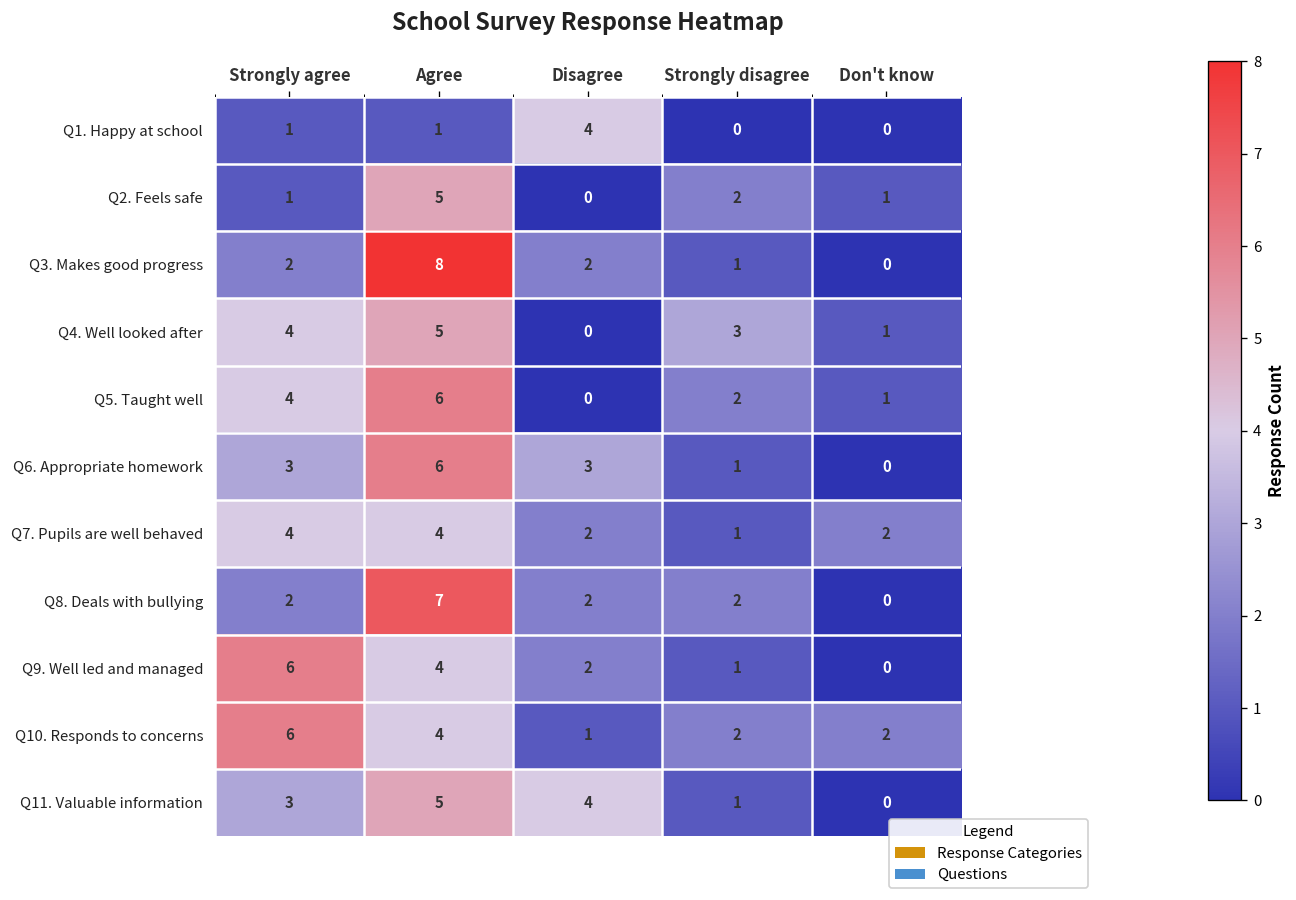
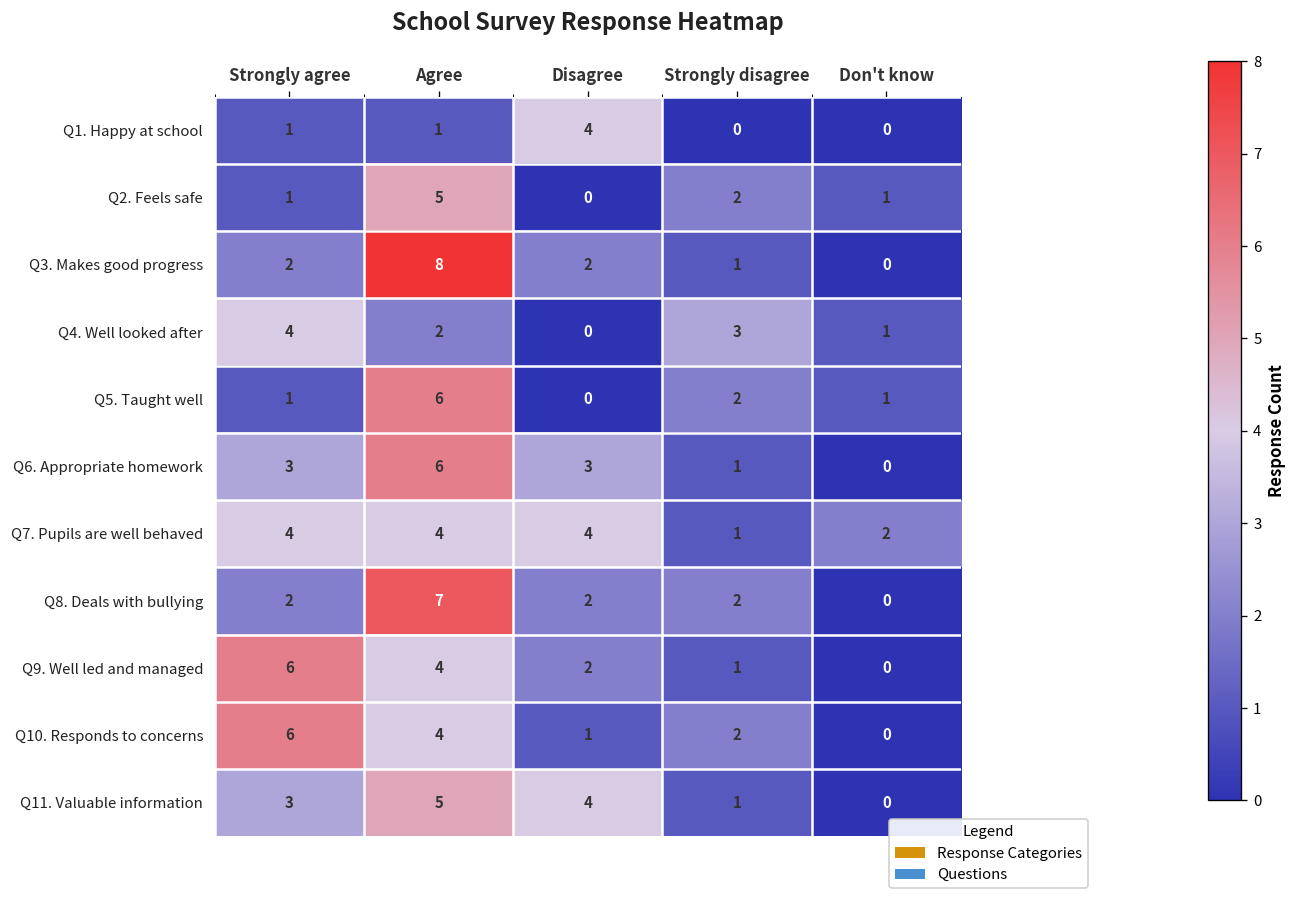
  {
    "Q1. Happy at school": {
      "Strongly agree": 1,
      "Agree": 1,
      "Disagree": 4,
      "Strongly disagree": 0,
      "Don't know": 0
    },
    "Q2. Feels safe": {
      "Strongly agree": 1,
      "Agree": 5,
      "Disagree": 0,
      "Strongly disagree": 2,
      "Don't know": 1
    },
    "Q3. Makes good progress": {
      "Strongly agree": 2,
      "Agree": 8,
      "Disagree": 2,
      "Strongly disagree": 1,
      "Don't know": 0
    },
    "Q4. Well looked after": {
      "Strongly agree": 4,
-     "Agree": 5,
+     "Agree": 2,
      "Disagree": 0,
      "Strongly disagree": 3,
      "Don't know": 1
    },
    "Q5. Taught well": {
-     "Strongly agree": 4,
+     "Strongly agree": 1,
      "Agree": 6,
      "Disagree": 0,
      "Strongly disagree": 2,
      "Don't know": 1
    },
    "Q6. Appropriate homework": {
      "Strongly agree": 3,
      "Agree": 6,
      "Disagree": 3,
      "Strongly disagree": 1,
      "Don't know": 0
    },
    "Q7. Pupils are well behaved": {
      "Strongly agree": 4,
      "Agree": 4,
-     "Disagree": 2,
+     "Disagree": 4,
      "Strongly disagree": 1,
      "Don't know": 2
    },
    "Q8. Deals with bullying": {
      "Strongly agree": 2,
      "Agree": 7,
      "Disagree": 2,
      "Strongly disagree": 2,
      "Don't know": 0
    },
    "Q9. Well led and managed": {
      "Strongly agree": 6,
      "Agree": 4,
      "Disagree": 2,
      "Strongly disagree": 1,
      "Don't know": 0
    },
    "Q10. Responds to concerns": {
      "Strongly agree": 6,
      "Agree": 4,
      "Disagree": 1,
      "Strongly disagree": 2,
-     "Don't know": 2
+     "Don't know": 0
    },
    "Q11. Valuable information": {
      "Strongly agree": 3,
      "Agree": 5,
      "Disagree": 4,
      "Strongly disagree": 1,
      "Don't know": 0
    }
  }
